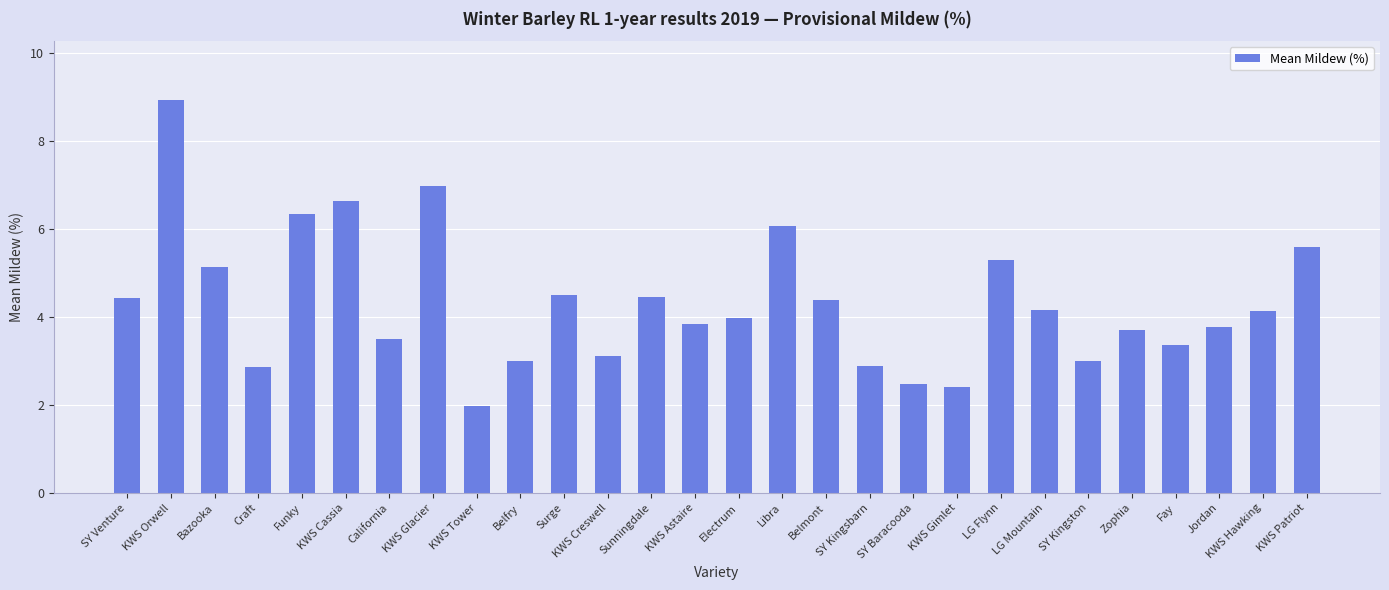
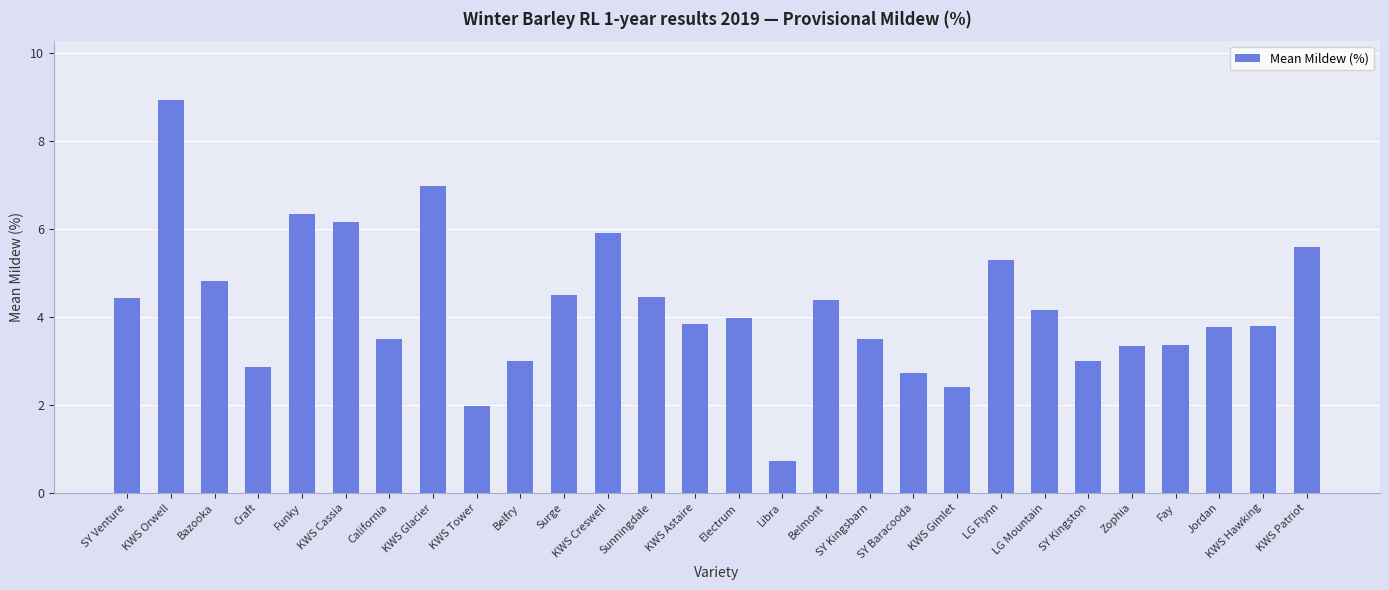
  {
    "SY Venture": 4.4,
    "KWS Orwell": 8.9,
-   "Bazooka": 5.1,
+   "Bazooka": 4.8,
    "Craft": 2.9,
    "Funky": 6.3,
-   "KWS Cassia": 6.6,
+   "KWS Cassia": 6.2,
    "California": 3.5,
    "KWS Glacier": 7.0,
    "KWS Tower": 2.0,
    "Belfry": 3.0,
    "Surge": 4.5,
-   "KWS Creswell": 3.1,
+   "KWS Creswell": 5.9,
    "Sunningdale": 4.4,
    "KWS Astaire": 3.8,
    "Electrum": 4.0,
-   "Libra": 6.1,
+   "Libra": 0.7,
    "Belmont": 4.4,
-   "SY Kingsbarn": 2.9,
-   "SY Baracooda": 2.5,
+   "SY Kingsbarn": 3.5,
+   "SY Baracooda": 2.7,
    "KWS Gimlet": 2.4,
    "LG Flynn": 5.3,
    "LG Mountain": 4.2,
    "SY Kingston": 3.0,
-   "Zophia": 3.7,
+   "Zophia": 3.3,
    "Fay": 3.4,
    "Jordan": 3.8,
-   "KWS Hawking": 4.1,
+   "KWS Hawking": 3.8,
    "KWS Patriot": 5.6
  }
